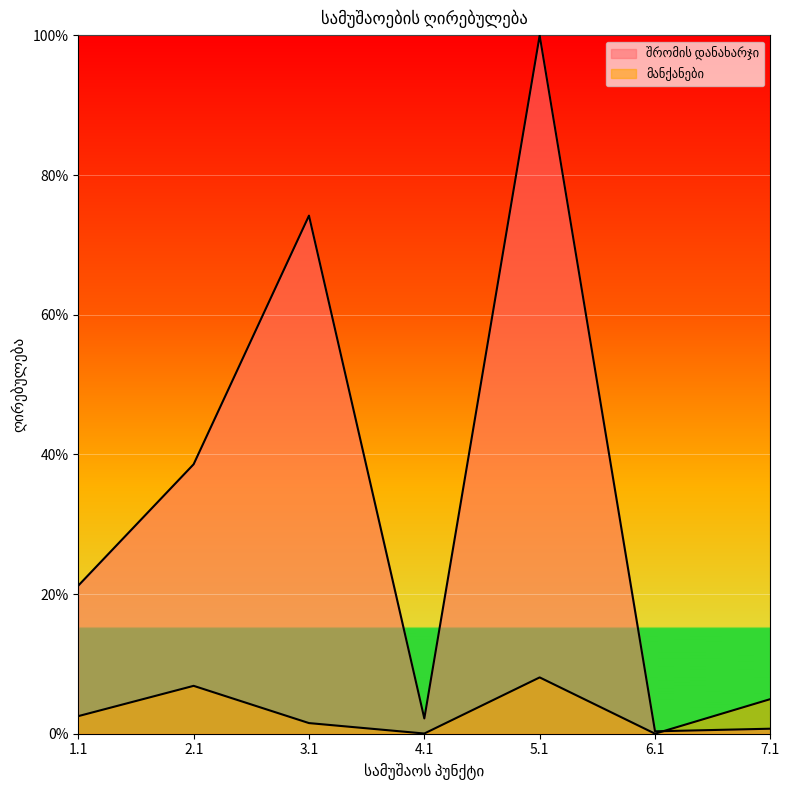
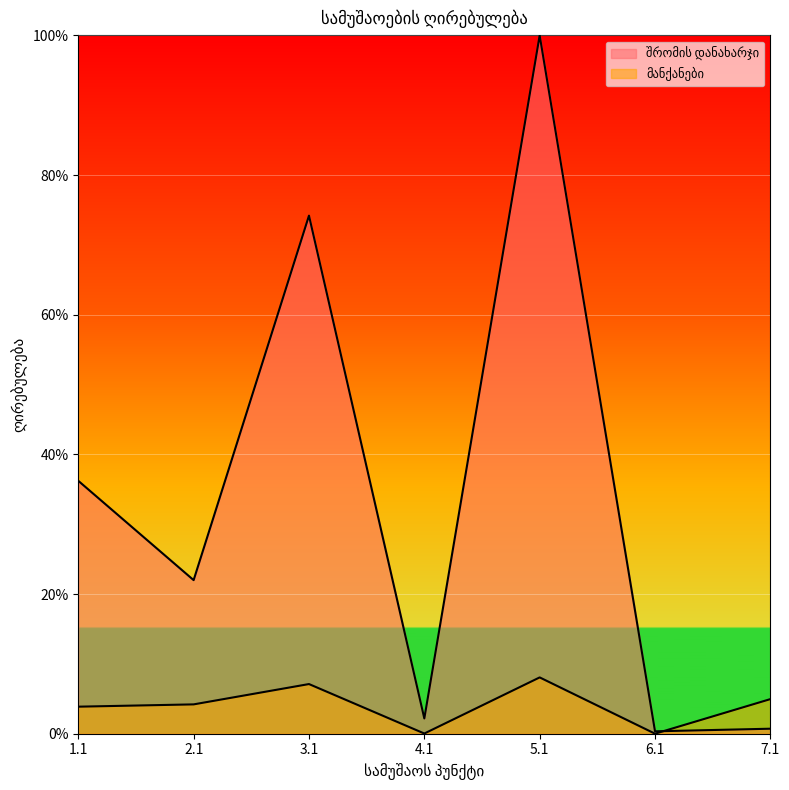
  {
    "შრომის დანახარჯი": {
-     "1.1": "21%",
-     "2.1": "39%",
+     "1.1": "36%",
+     "2.1": "22%",
      "3.1": "74%",
      "4.1": "2%",
      "5.1": "100%",
      "7.1": "1%"
    },
    "მანქანები": {
-     "1.1": "3%",
-     "2.1": "7%",
-     "3.1": "2%",
+     "1.1": "4%",
+     "2.1": "4%",
+     "3.1": "7%",
      "4.1": "0%",
      "5.1": "8%",
      "7.1": "5%"
    }
  }
